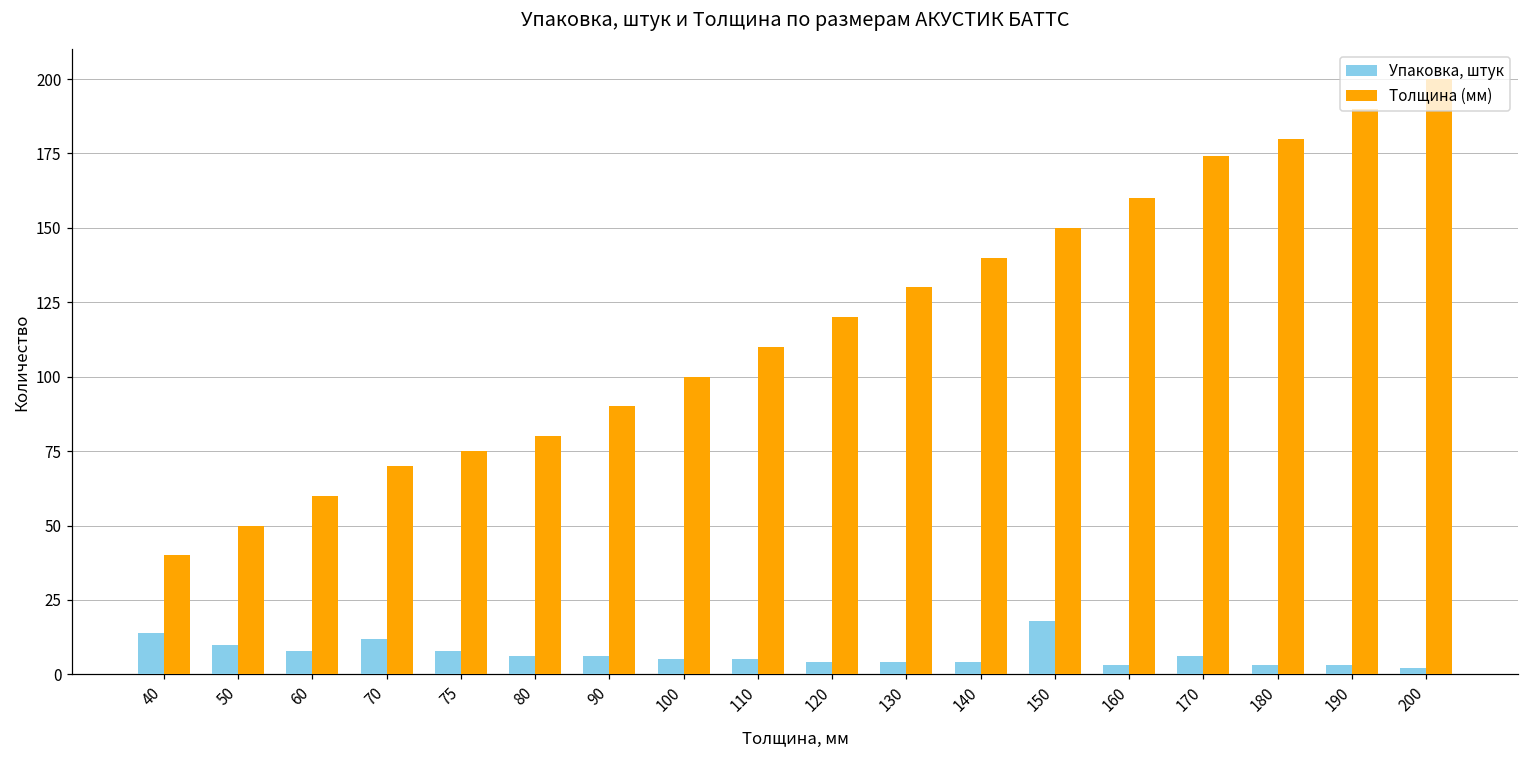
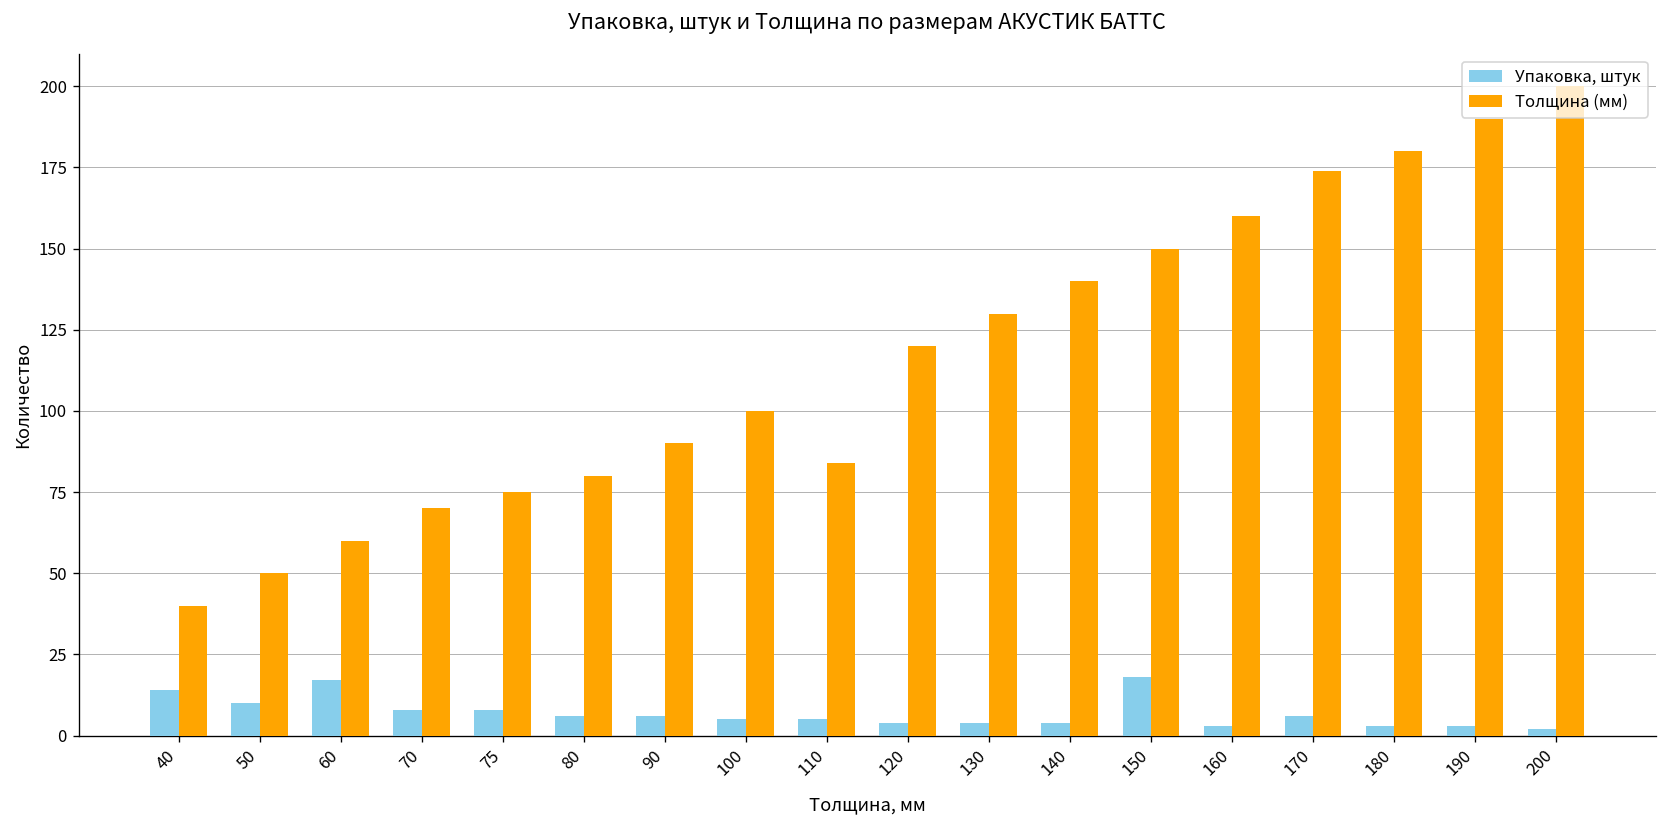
  {
    "Упаковка, штук": {
      "40": 14,
      "50": 10,
-     "60": 8,
-     "70": 12,
+     "60": 17,
+     "70": 8,
      "75": 8,
      "80": 6,
      "90": 6,
      "100": 5,
      "110": 5,
      "120": 4,
      "130": 4,
      "140": 4,
      "150": 18,
      "160": 3,
      "170": 6,
      "180": 3,
      "190": 3,
      "200": 2
    },
    "Толщина (мм)": {
      "40": 40,
      "50": 50,
      "60": 60,
      "70": 70,
      "75": 75,
      "80": 80,
      "90": 90,
      "100": 100,
-     "110": 110,
+     "110": 84,
      "120": 120,
      "130": 130,
      "140": 140,
      "150": 150,
      "160": 160,
      "170": 174,
      "180": 180,
      "190": 190
    }
  }
